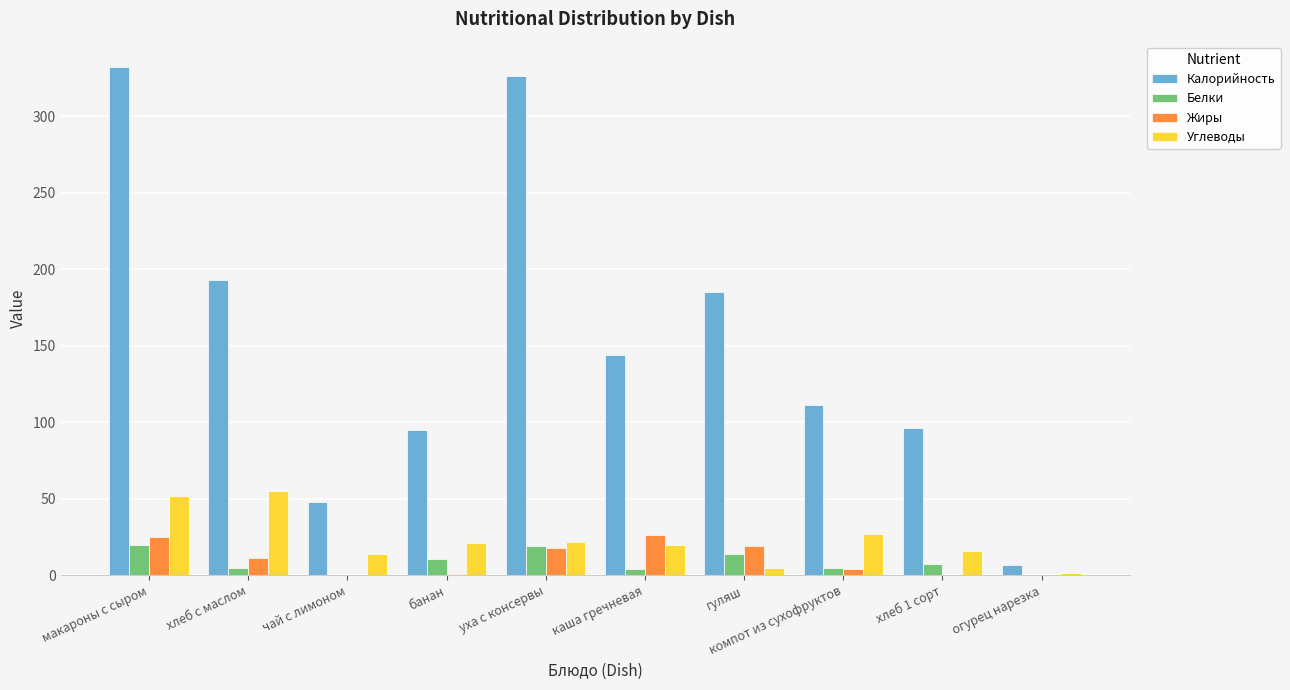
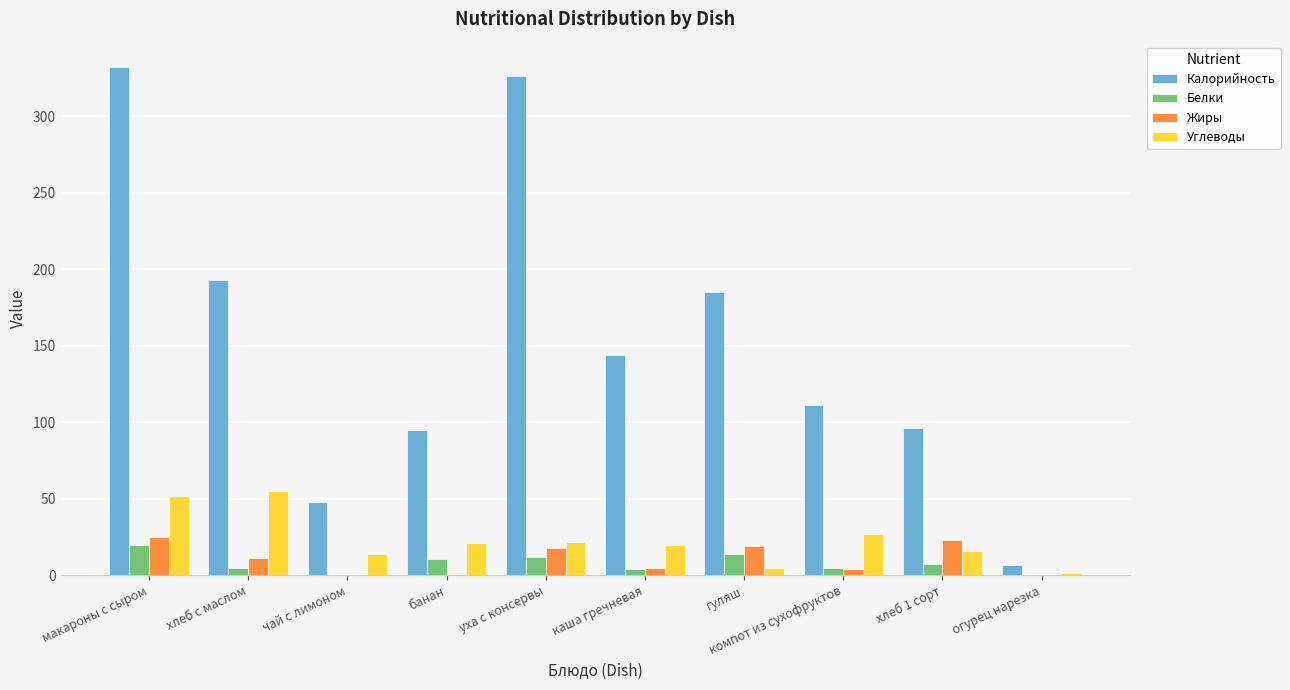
  {
    "Калорийность": {
      "макароны с сыром": 332,
      "хлеб с маслом": 193,
      "чай с лимоном": 48,
      "банан": 95,
      "уха с консервы": 326,
      "каша гречневая": 144,
      "гуляш": 185,
      "компот из сухофруктов": 111,
      "хлеб 1 сорт": 96,
      "огурец нарезка": 7
    },
    "Белки": {
      "макароны с сыром": 20,
      "хлеб с маслом": 5,
      "банан": 11,
-     "уха с консервы": 19,
+     "уха с консервы": 12,
      "каша гречневая": 4,
      "гуляш": 14,
      "компот из сухофруктов": 5,
      "хлеб 1 сорт": 8
    },
    "Жиры": {
      "макароны с сыром": 25,
      "хлеб с маслом": 12,
      "уха с консервы": 18,
-     "каша гречневая": 26,
+     "каша гречневая": 5,
      "гуляш": 19,
      "компот из сухофруктов": 4,
-     "хлеб 1 сорт": 0
+     "хлеб 1 сорт": 23
    },
    "Углеводы": {
      "макароны с сыром": 52,
      "хлеб с маслом": 55,
      "чай с лимоном": 14,
      "банан": 21,
      "уха с консервы": 22,
      "каша гречневая": 20,
      "гуляш": 5,
      "компот из сухофруктов": 27,
      "хлеб 1 сорт": 16
    }
  }
